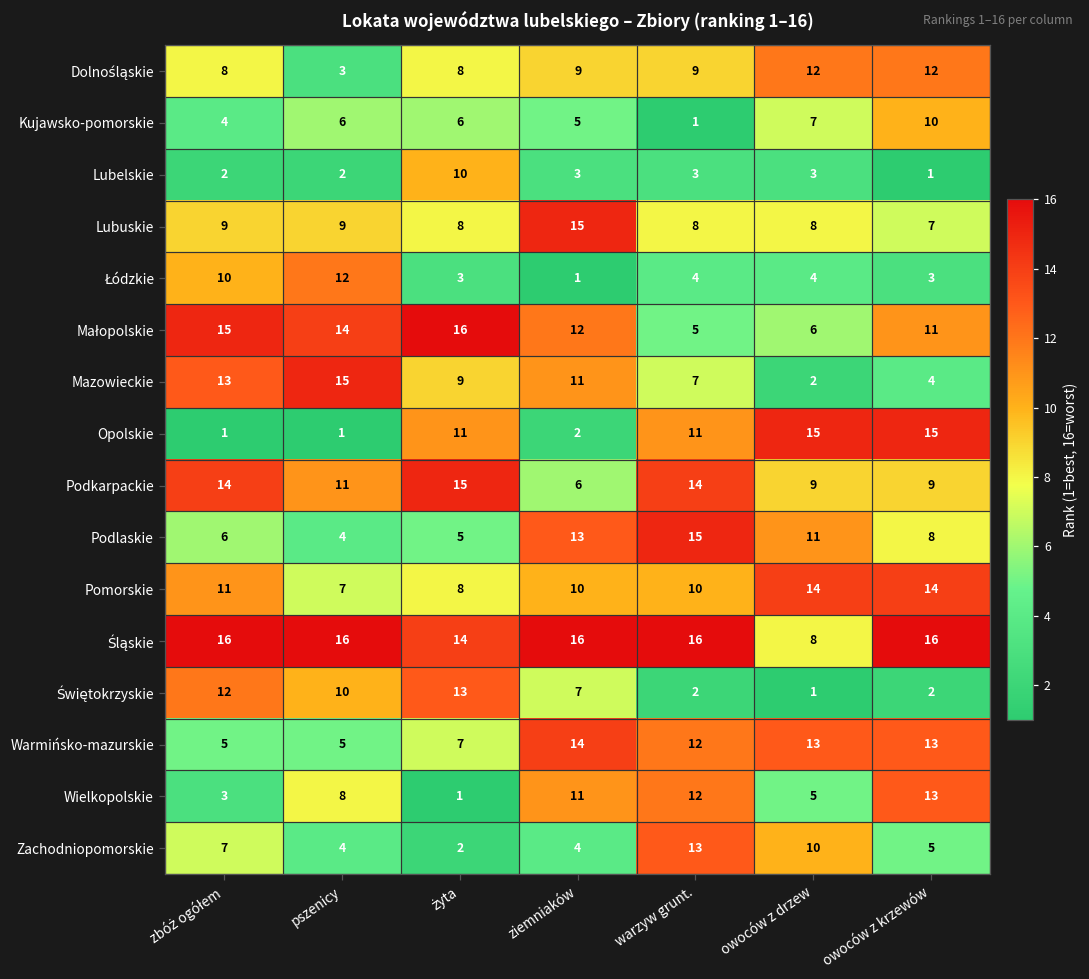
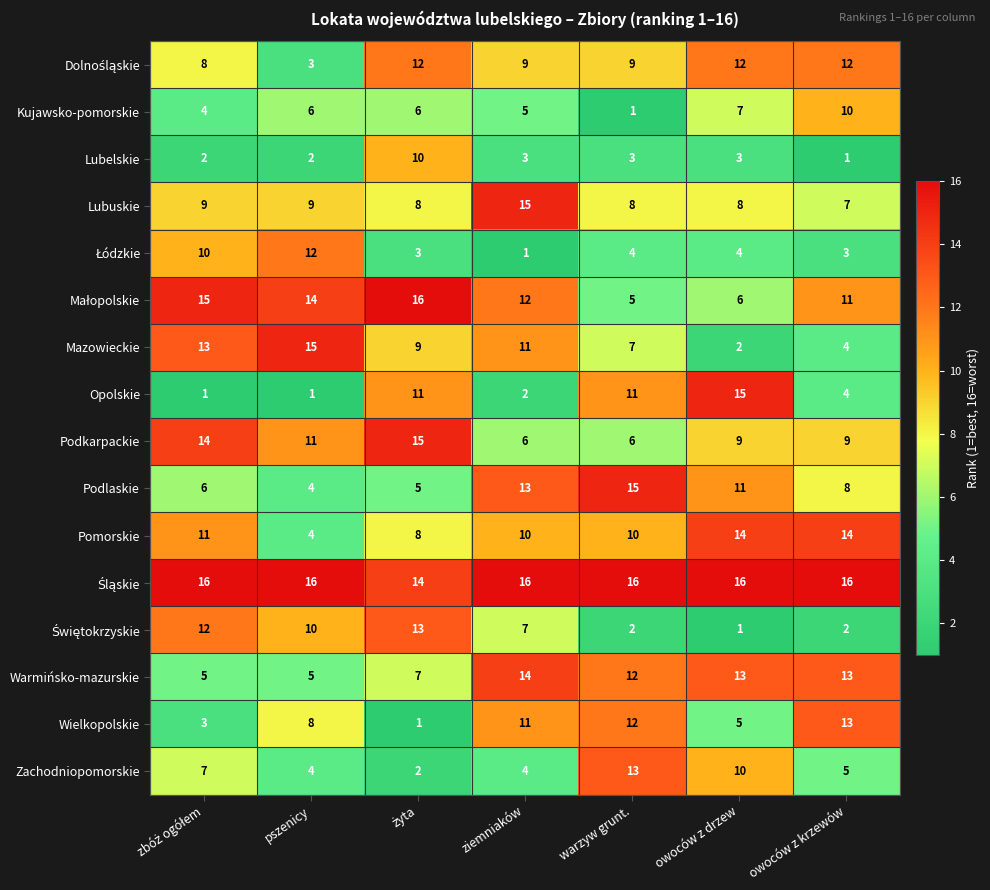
  {
    "Dolnośląskie": {
      "zbóż ogółem": 8,
      "pszenicy": 3,
-     "żyta": 8,
+     "żyta": 12,
      "ziemniaków": 9,
      "warzyw grunt.": 9,
      "owoców z drzew": 12,
      "owoców z krzewów": 12
    },
    "Kujawsko-pomorskie": {
      "zbóż ogółem": 4,
      "pszenicy": 6,
      "żyta": 6,
      "ziemniaków": 5,
      "warzyw grunt.": 1,
      "owoców z drzew": 7,
      "owoców z krzewów": 10
    },
    "Lubelskie": {
      "zbóż ogółem": 2,
      "pszenicy": 2,
      "żyta": 10,
      "ziemniaków": 3,
      "warzyw grunt.": 3,
      "owoców z drzew": 3,
      "owoców z krzewów": 1
    },
    "Lubuskie": {
      "zbóż ogółem": 9,
      "pszenicy": 9,
      "żyta": 8,
      "ziemniaków": 15,
      "warzyw grunt.": 8,
      "owoców z drzew": 8,
      "owoców z krzewów": 7
    },
    "Łódzkie": {
      "zbóż ogółem": 10,
      "pszenicy": 12,
      "żyta": 3,
      "ziemniaków": 1,
      "warzyw grunt.": 4,
      "owoców z drzew": 4,
      "owoców z krzewów": 3
    },
    "Małopolskie": {
      "zbóż ogółem": 15,
      "pszenicy": 14,
      "żyta": 16,
      "ziemniaków": 12,
      "warzyw grunt.": 5,
      "owoców z drzew": 6,
      "owoców z krzewów": 11
    },
    "Mazowieckie": {
      "zbóż ogółem": 13,
      "pszenicy": 15,
      "żyta": 9,
      "ziemniaków": 11,
      "warzyw grunt.": 7,
      "owoców z drzew": 2,
      "owoców z krzewów": 4
    },
    "Opolskie": {
      "zbóż ogółem": 1,
      "pszenicy": 1,
      "żyta": 11,
      "ziemniaków": 2,
      "warzyw grunt.": 11,
      "owoców z drzew": 15,
-     "owoców z krzewów": 15
+     "owoców z krzewów": 4
    },
    "Podkarpackie": {
      "zbóż ogółem": 14,
      "pszenicy": 11,
      "żyta": 15,
      "ziemniaków": 6,
-     "warzyw grunt.": 14,
+     "warzyw grunt.": 6,
      "owoców z drzew": 9,
      "owoców z krzewów": 9
    },
    "Podlaskie": {
      "zbóż ogółem": 6,
      "pszenicy": 4,
      "żyta": 5,
      "ziemniaków": 13,
      "warzyw grunt.": 15,
      "owoców z drzew": 11,
      "owoców z krzewów": 8
    },
    "Pomorskie": {
      "zbóż ogółem": 11,
-     "pszenicy": 7,
+     "pszenicy": 4,
      "żyta": 8,
      "ziemniaków": 10,
      "warzyw grunt.": 10,
      "owoców z drzew": 14,
      "owoców z krzewów": 14
    },
    "Śląskie": {
      "zbóż ogółem": 16,
      "pszenicy": 16,
      "żyta": 14,
      "ziemniaków": 16,
      "warzyw grunt.": 16,
-     "owoców z drzew": 8,
+     "owoców z drzew": 16,
      "owoców z krzewów": 16
    },
    "Świętokrzyskie": {
      "zbóż ogółem": 12,
      "pszenicy": 10,
      "żyta": 13,
      "ziemniaków": 7,
      "warzyw grunt.": 2,
      "owoców z drzew": 1,
      "owoców z krzewów": 2
    },
    "Warmińsko-mazurskie": {
      "zbóż ogółem": 5,
      "pszenicy": 5,
      "żyta": 7,
      "ziemniaków": 14,
      "warzyw grunt.": 12,
      "owoców z drzew": 13,
      "owoców z krzewów": 13
    },
    "Wielkopolskie": {
      "zbóż ogółem": 3,
      "pszenicy": 8,
      "żyta": 1,
      "ziemniaków": 11,
      "warzyw grunt.": 12,
      "owoców z drzew": 5,
      "owoców z krzewów": 13
    },
    "Zachodniopomorskie": {
      "zbóż ogółem": 7,
      "pszenicy": 4,
      "żyta": 2,
      "ziemniaków": 4,
      "warzyw grunt.": 13,
      "owoców z drzew": 10,
      "owoców z krzewów": 5
    }
  }
